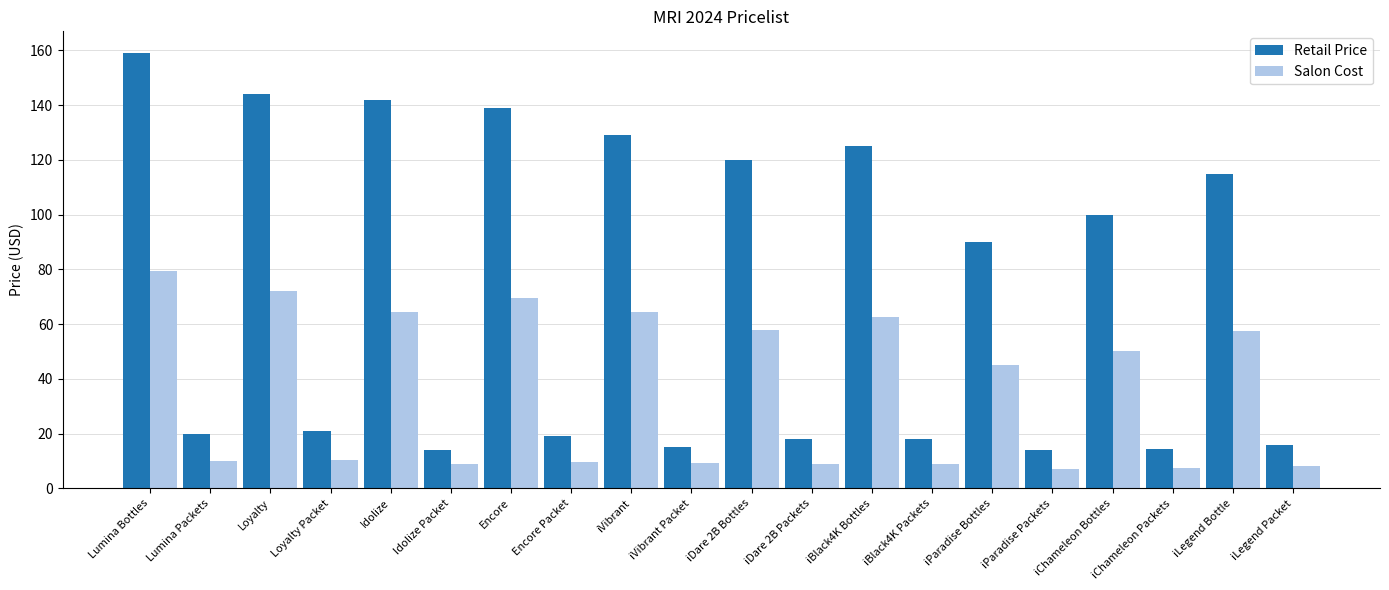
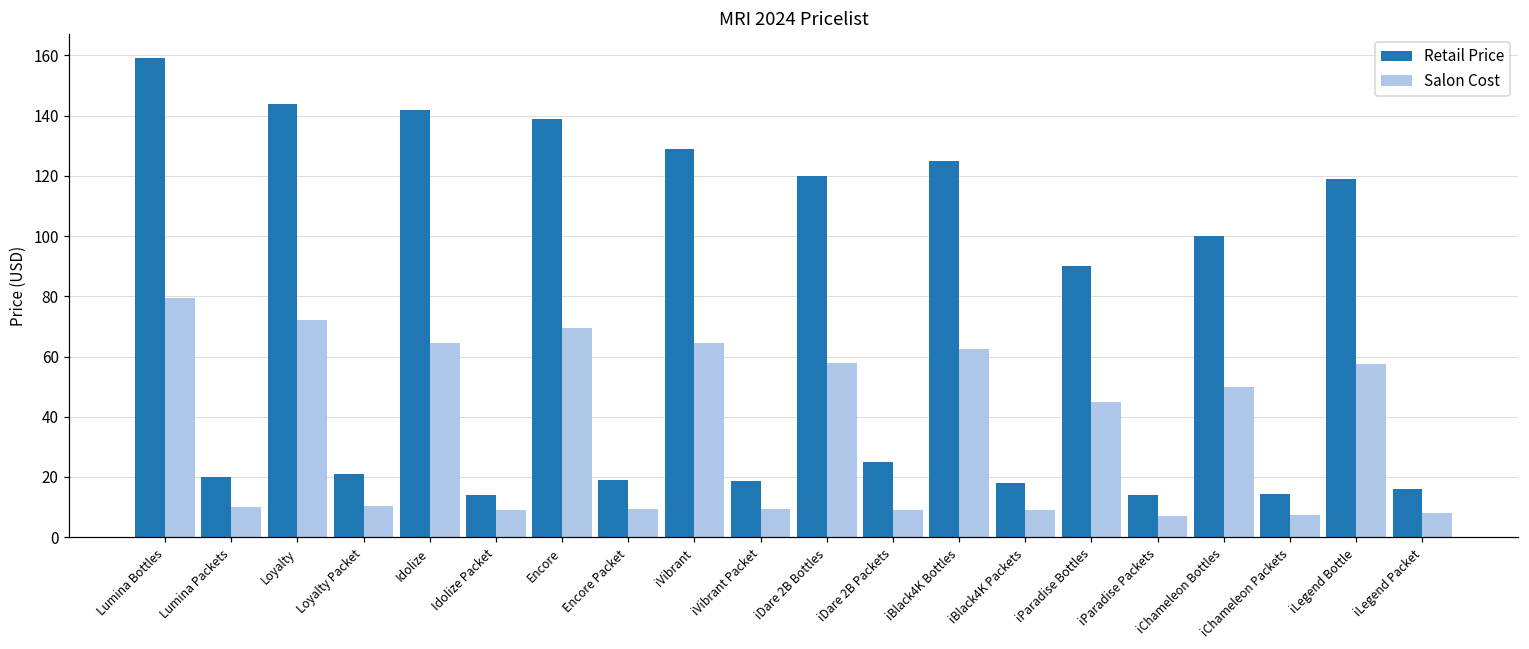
  {
    "Retail Price": {
      "Lumina Bottles": 159,
      "Lumina Packets": 20,
      "Loyalty": 144,
      "Loyalty Packet": 21,
      "Idolize": 142,
      "Idolize Packet": 14,
      "Encore": 139,
      "Encore Packet": 19,
      "iVibrant": 129,
-     "iVibrant Packet": 15,
+     "iVibrant Packet": 19,
      "iDare 2B Bottles": 120,
-     "iDare 2B Packets": 18,
+     "iDare 2B Packets": 25,
      "iBlack4K Bottles": 125,
      "iBlack4K Packets": 18,
      "iParadise Bottles": 90,
      "iParadise Packets": 14,
      "iChameleon Bottles": 100,
      "iChameleon Packets": 15,
-     "iLegend Bottle": 115,
+     "iLegend Bottle": 119,
      "iLegend Packet": 16
    },
    "Salon Cost": {
      "Lumina Bottles": 80,
      "Lumina Packets": 10,
      "Loyalty": 72,
      "Loyalty Packet": 11,
      "Idolize": 65,
      "Idolize Packet": 9,
      "Encore": 70,
      "Encore Packet": 10,
      "iVibrant": 65,
      "iVibrant Packet": 9,
      "iDare 2B Bottles": 58,
      "iDare 2B Packets": 9,
      "iBlack4K Bottles": 63,
      "iBlack4K Packets": 9,
      "iParadise Bottles": 45,
      "iParadise Packets": 7,
      "iChameleon Bottles": 50,
      "iChameleon Packets": 7,
      "iLegend Bottle": 58,
      "iLegend Packet": 8
    }
  }
